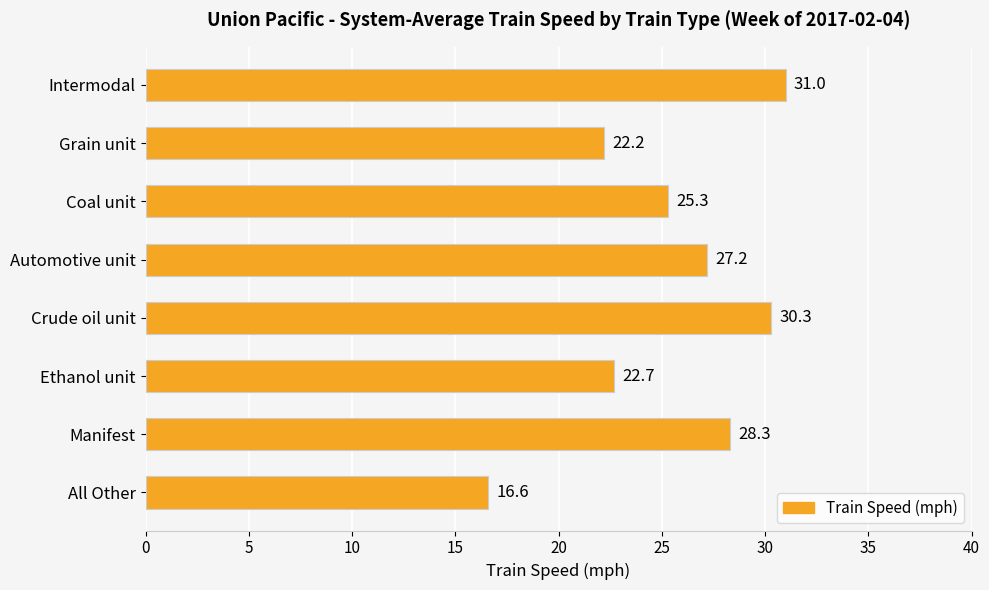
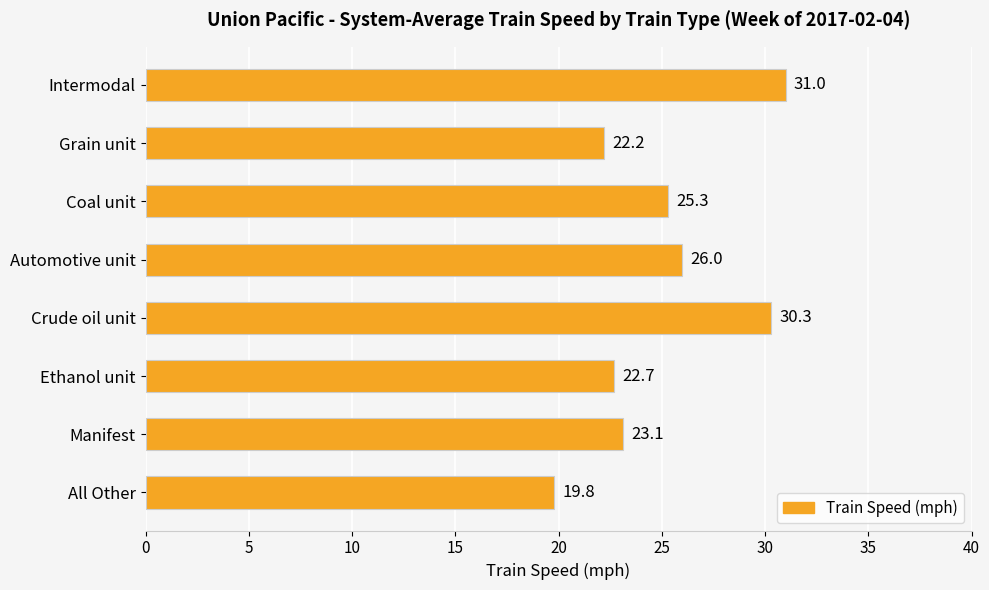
  {
    "Intermodal": 31.0,
    "Grain unit": 22.2,
    "Coal unit": 25.3,
-   "Automotive unit": 27.2,
+   "Automotive unit": 26.0,
    "Crude oil unit": 30.3,
    "Ethanol unit": 22.7,
-   "Manifest": 28.3,
-   "All Other": 16.6
+   "Manifest": 23.1,
+   "All Other": 19.8
  }
